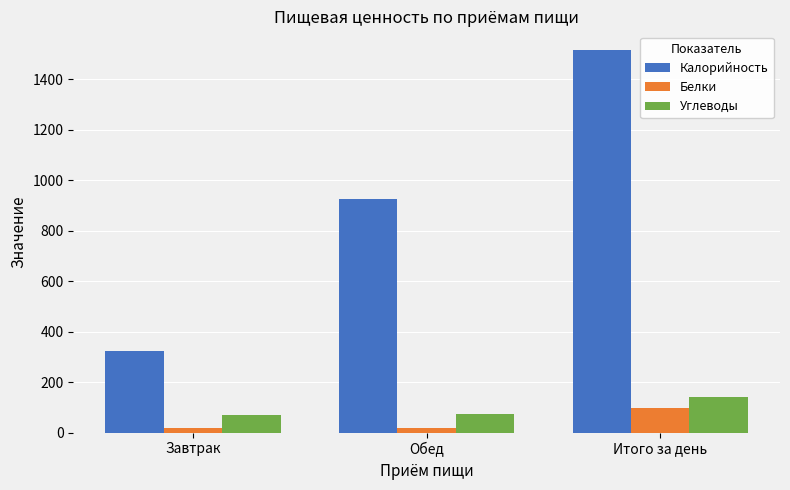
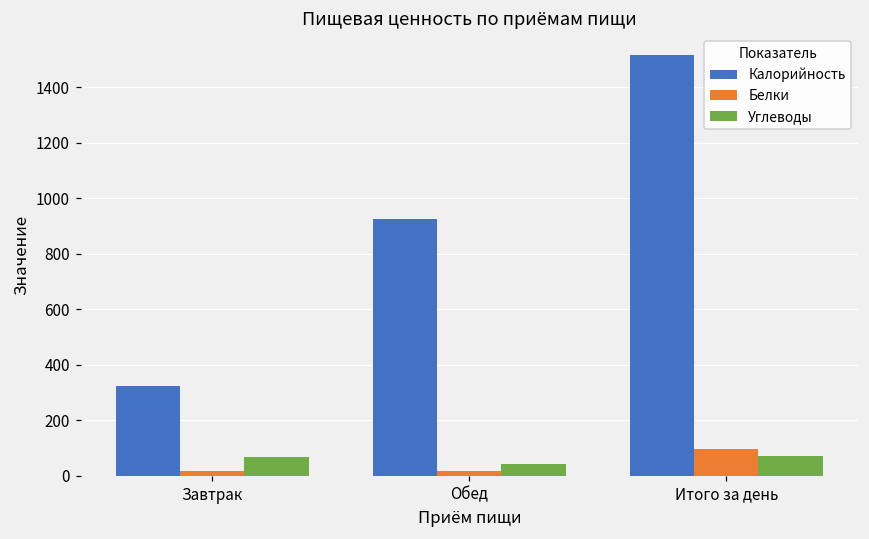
  {
    "Калорийность": {
      "Завтрак": 320,
      "Обед": 930,
      "Итого за день": 1510
    },
    "Белки": {
      "Завтрак": 20,
      "Обед": 20,
      "Итого за день": 100
    },
    "Углеводы": {
      "Завтрак": 70,
-     "Обед": 70,
-     "Итого за день": 140
+     "Обед": 40,
+     "Итого за день": 70
    }
  }
